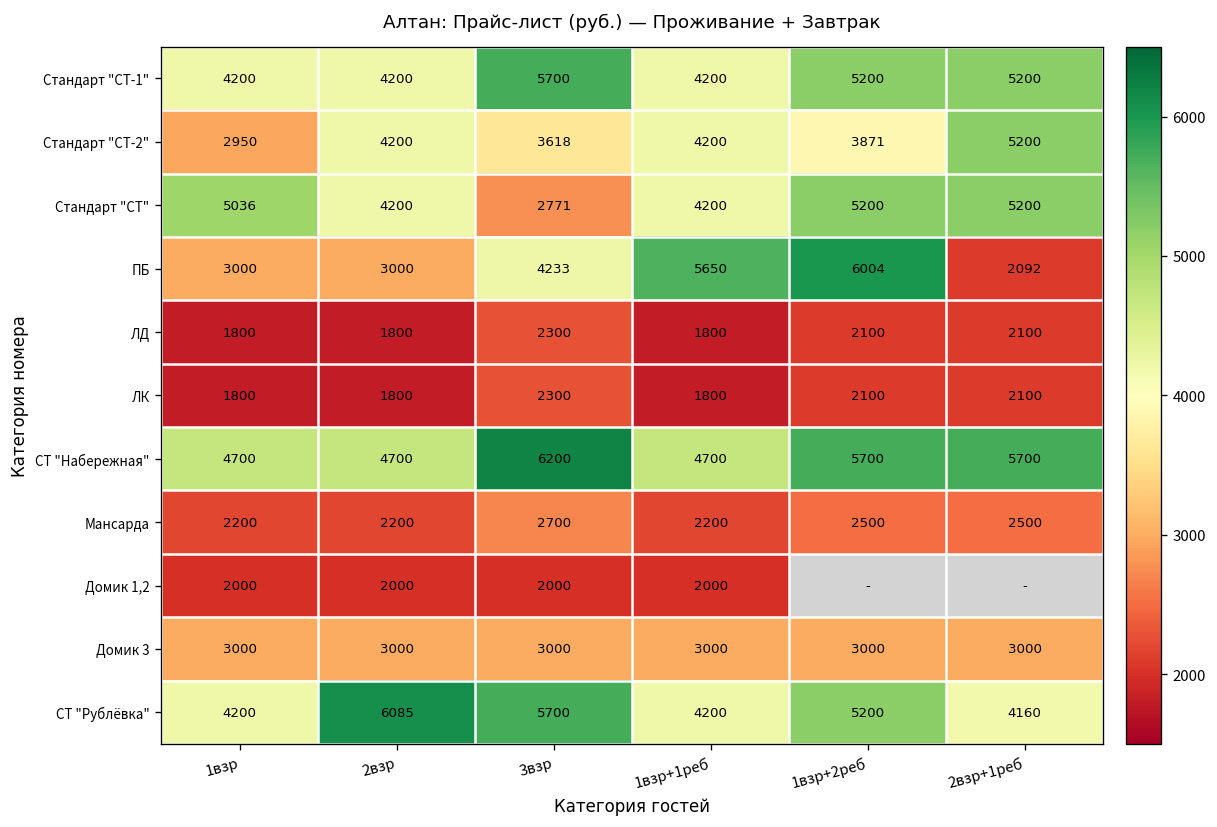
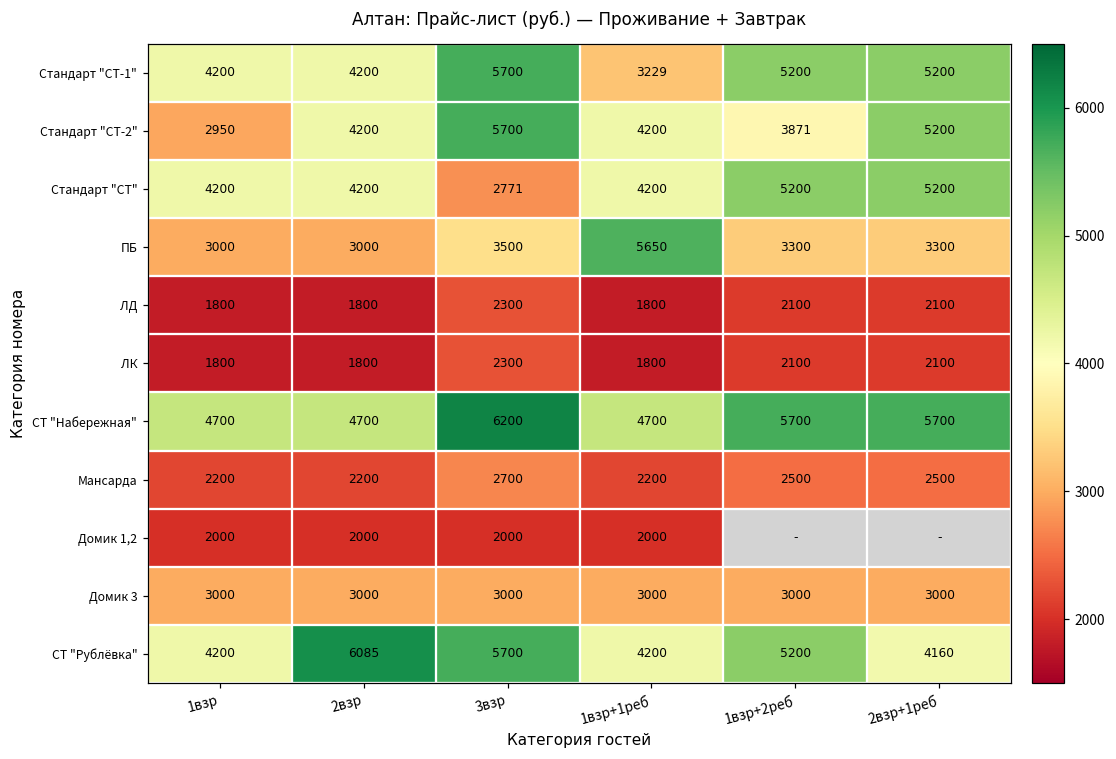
  {
    "Стандарт \"СТ-1\"": {
      "1взр": 4200,
      "2взр": 4200,
      "3взр": 5700,
-     "1взр+1реб": 4200,
+     "1взр+1реб": 3229,
      "1взр+2реб": 5200,
      "2взр+1реб": 5200
    },
    "Стандарт \"СТ-2\"": {
      "1взр": 2950,
      "2взр": 4200,
-     "3взр": 3618,
+     "3взр": 5700,
      "1взр+1реб": 4200,
      "1взр+2реб": 3871,
      "2взр+1реб": 5200
    },
    "Стандарт \"СТ\"": {
-     "1взр": 5036,
+     "1взр": 4200,
      "2взр": 4200,
      "3взр": 2771,
      "1взр+1реб": 4200,
      "1взр+2реб": 5200,
      "2взр+1реб": 5200
    },
    "ПБ": {
      "1взр": 3000,
      "2взр": 3000,
-     "3взр": 4233,
+     "3взр": 3500,
      "1взр+1реб": 5650,
-     "1взр+2реб": 6004,
-     "2взр+1реб": 2092
+     "1взр+2реб": 3300,
+     "2взр+1реб": 3300
    },
    "ЛД": {
      "1взр": 1800,
      "2взр": 1800,
      "3взр": 2300,
      "1взр+1реб": 1800,
      "1взр+2реб": 2100,
      "2взр+1реб": 2100
    },
    "ЛК": {
      "1взр": 1800,
      "2взр": 1800,
      "3взр": 2300,
      "1взр+1реб": 1800,
      "1взр+2реб": 2100,
      "2взр+1реб": 2100
    },
    "СТ \"Набережная\"": {
      "1взр": 4700,
      "2взр": 4700,
      "3взр": 6200,
      "1взр+1реб": 4700,
      "1взр+2реб": 5700,
      "2взр+1реб": 5700
    },
    "Мансарда": {
      "1взр": 2200,
      "2взр": 2200,
      "3взр": 2700,
      "1взр+1реб": 2200,
      "1взр+2реб": 2500,
      "2взр+1реб": 2500
    },
    "Домик 1,2": {
      "1взр": 2000,
      "2взр": 2000,
      "3взр": 2000,
      "1взр+1реб": 2000
    },
    "Домик 3": {
      "1взр": 3000,
      "2взр": 3000,
      "3взр": 3000,
      "1взр+1реб": 3000,
      "1взр+2реб": 3000,
      "2взр+1реб": 3000
    },
    "СТ \"Рублёвка\"": {
      "1взр": 4200,
      "2взр": 6085,
      "3взр": 5700,
      "1взр+1реб": 4200,
      "1взр+2реб": 5200,
      "2взр+1реб": 4160
    }
  }
